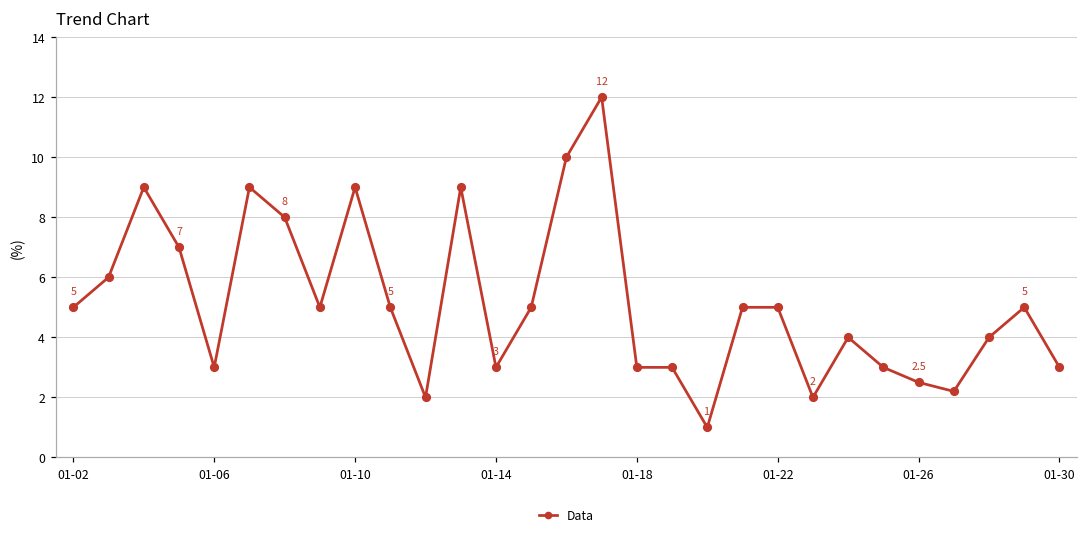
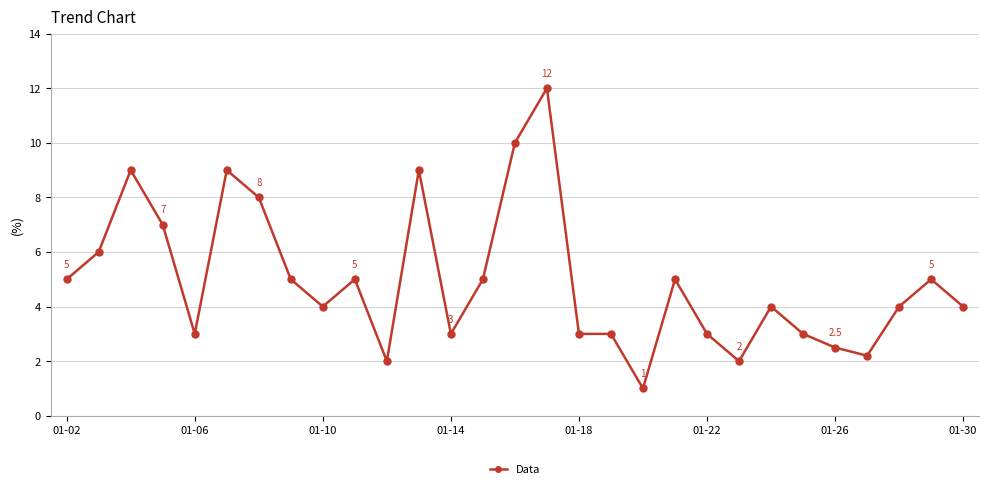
  {
    "01-06": 3,
-   "01-10": 9,
+   "01-10": 4,
    "01-18": 3,
-   "01-22": 5,
-   "01-30": 3
+   "01-22": 3,
+   "01-30": 4
  }
